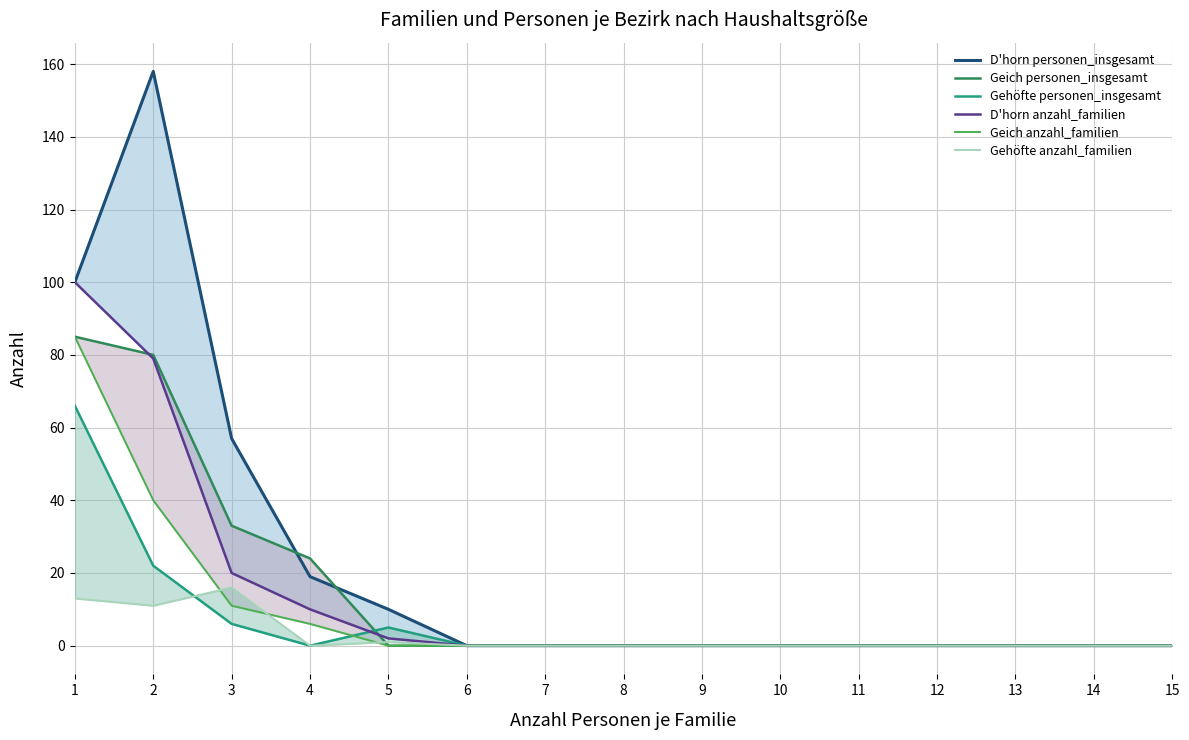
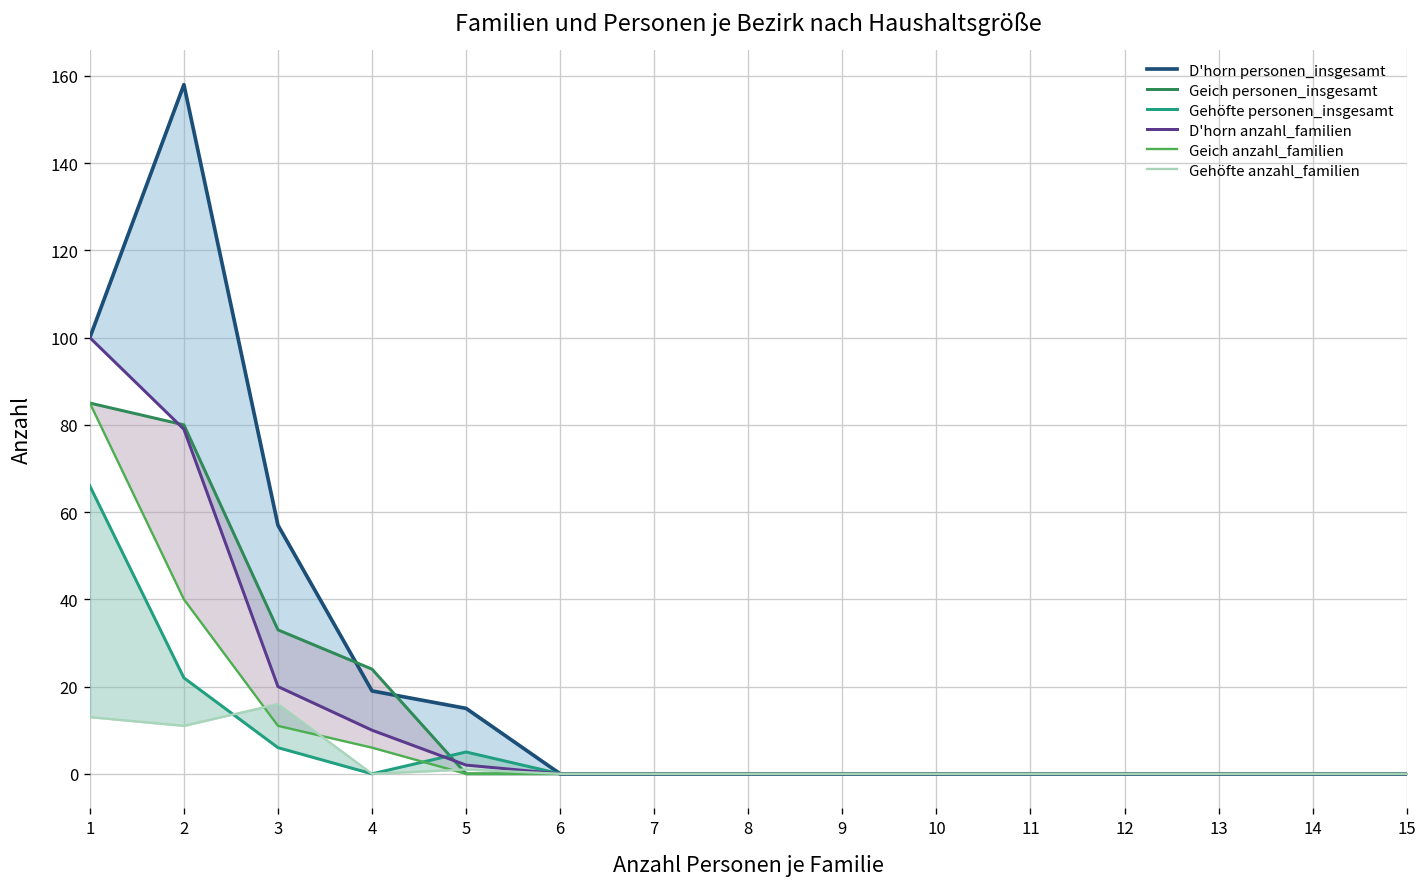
  {
    "D'horn personen_insgesamt": {
      "2": 158,
      "3": 57,
      "4": 19,
-     "5": 10
+     "5": 15
    },
    "D'horn anzahl_familien": {
      "2": 79,
      "3": 20,
      "4": 10,
      "5": 2
    }
  }
